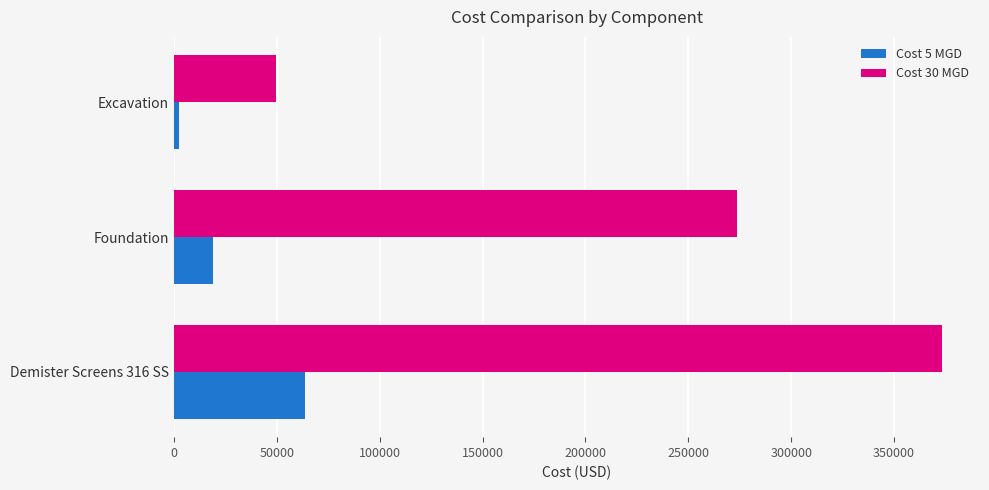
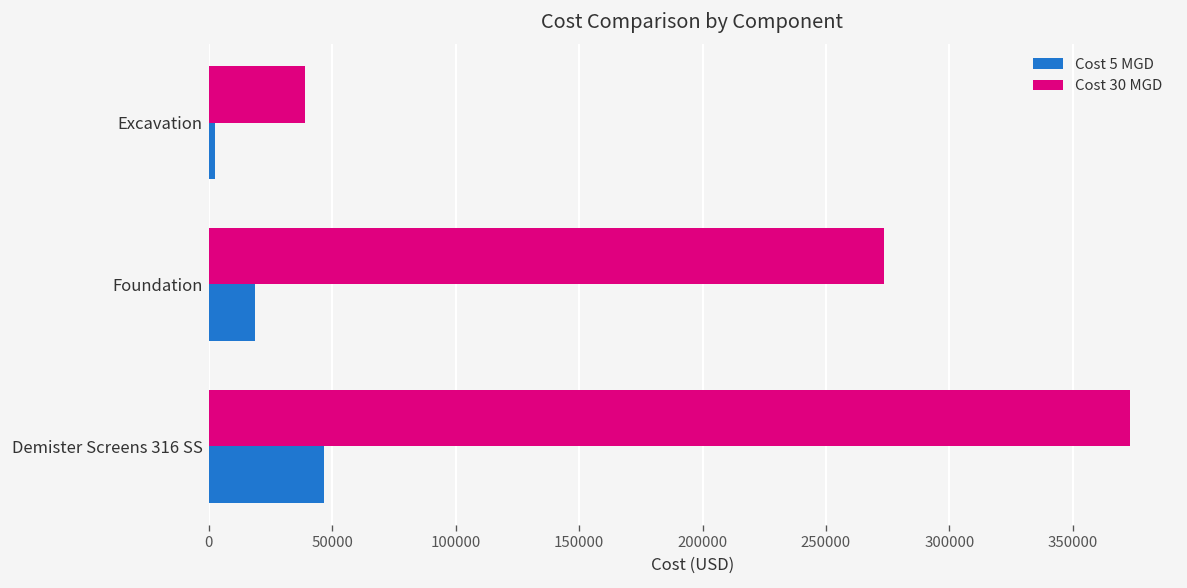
  {
    "Cost 5 MGD": {
      "Excavation": 3000,
      "Foundation": 19000,
-     "Demister Screens 316 SS": 64000
+     "Demister Screens 316 SS": 47000
    },
    "Cost 30 MGD": {
-     "Excavation": 50000,
+     "Excavation": 39000,
      "Foundation": 273000,
      "Demister Screens 316 SS": 373000
    }
  }
